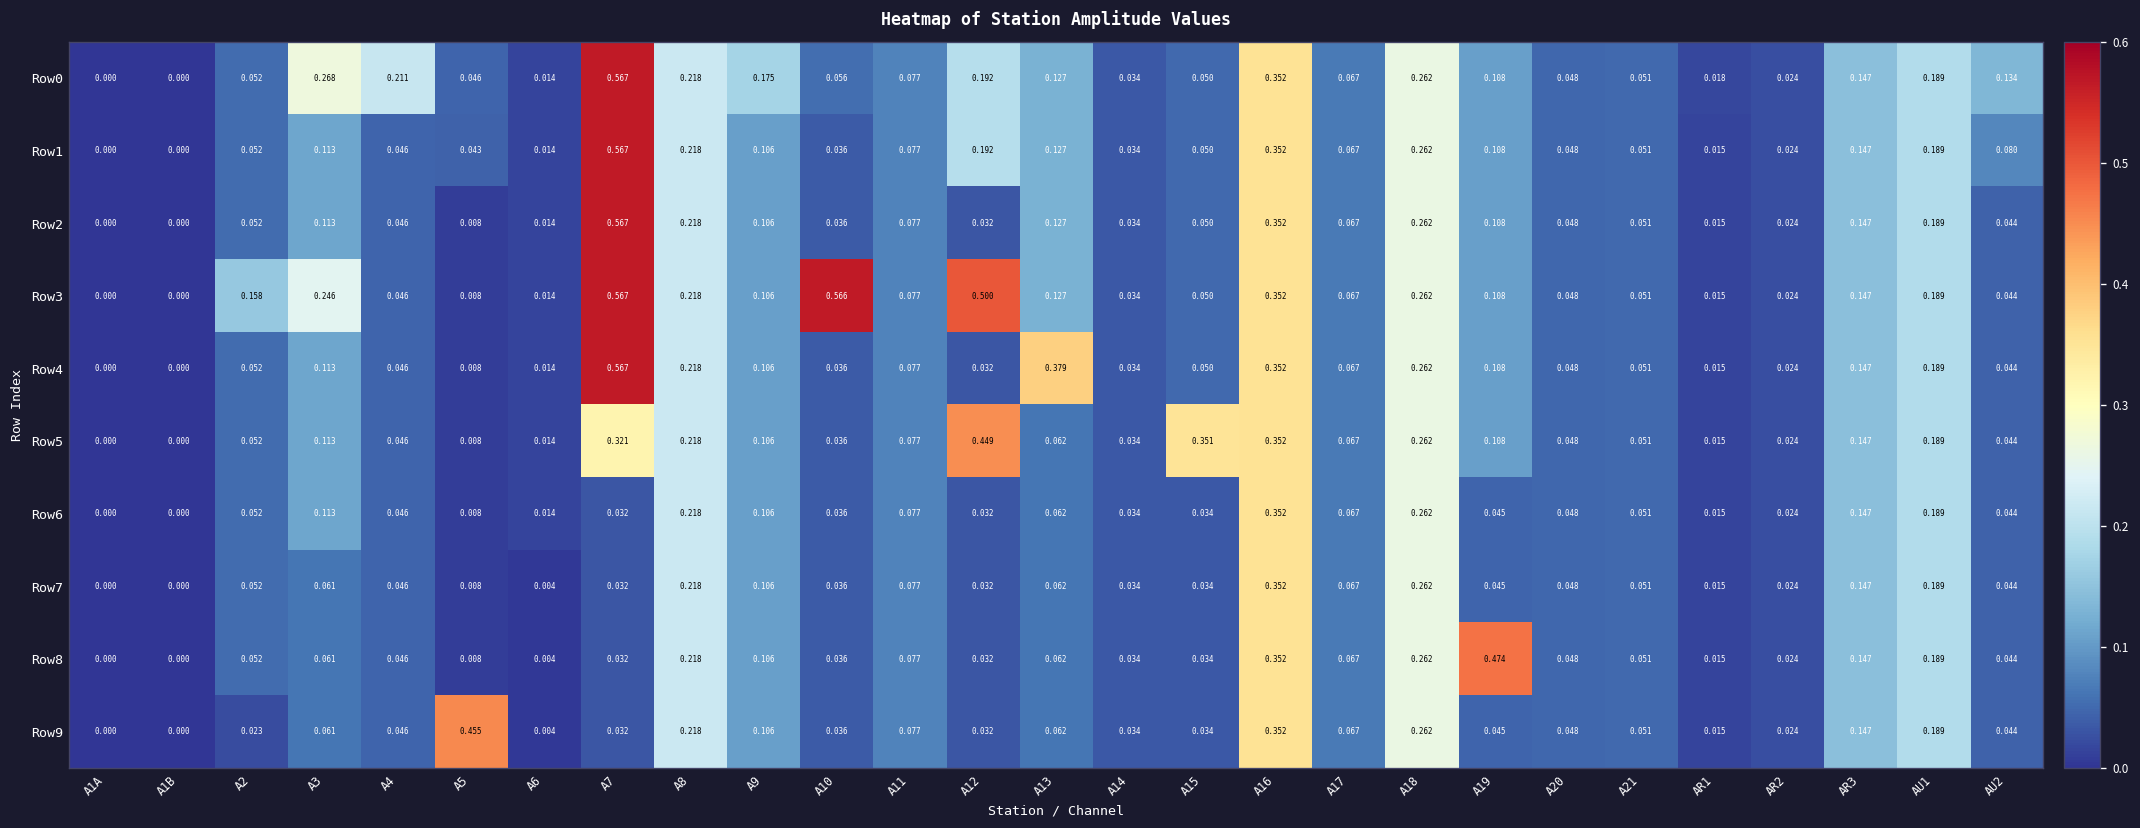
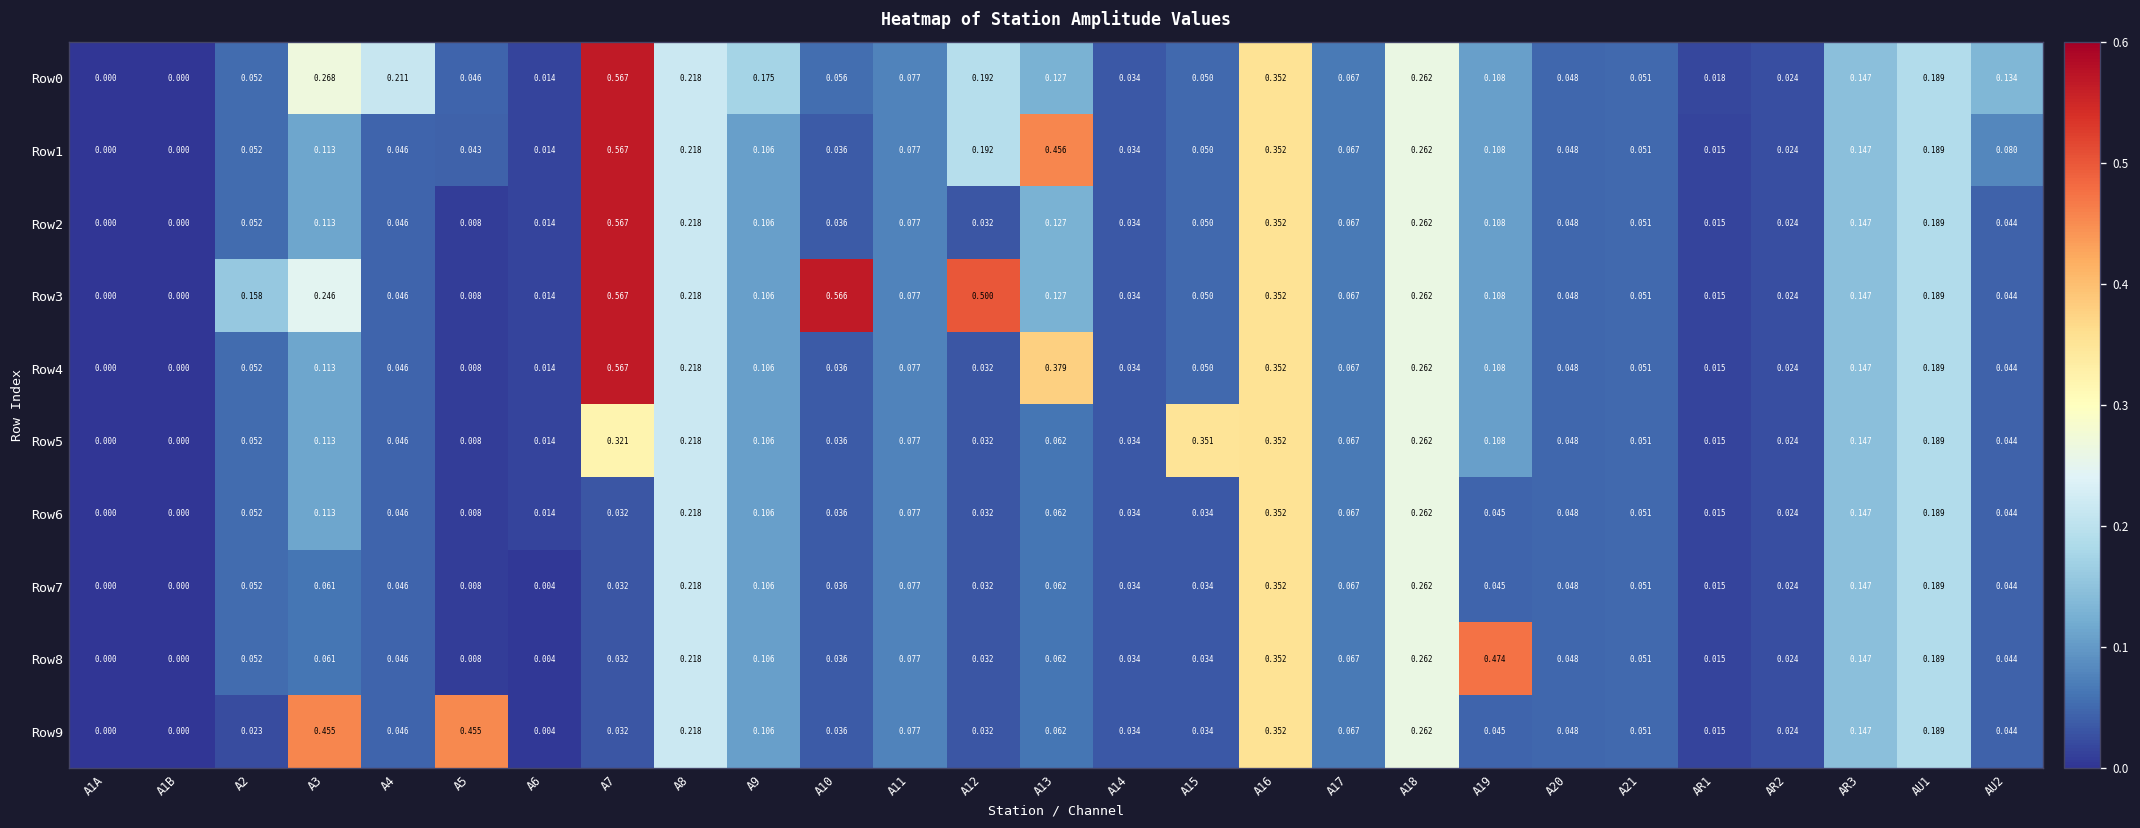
  {
    "Row1": {
      "A1A": 0.000,
      "A1B": 0.000,
      "A2": 0.052,
      "A3": 0.113,
      "A4": 0.046,
      "A5": 0.043,
      "A6": 0.014,
      "A7": 0.567,
      "A8": 0.218,
      "A9": 0.106,
      "A10": 0.036,
      "A11": 0.077,
      "A12": 0.192,
-     "A13": 0.127,
+     "A13": 0.456,
      "A14": 0.034,
      "A15": 0.050,
      "A16": 0.352,
      "A17": 0.067,
      "A18": 0.262,
      "A19": 0.108,
      "A20": 0.048,
      "A21": 0.051,
      "AR1": 0.015,
      "AR2": 0.024,
      "AR3": 0.147,
      "AU1": 0.189,
      "AU2": 0.080
    },
    "Row5": {
      "A1A": 0.000,
      "A1B": 0.000,
      "A2": 0.052,
      "A3": 0.113,
      "A4": 0.046,
      "A5": 0.008,
      "A6": 0.014,
      "A7": 0.321,
      "A8": 0.218,
      "A9": 0.106,
      "A10": 0.036,
      "A11": 0.077,
-     "A12": 0.449,
+     "A12": 0.032,
      "A13": 0.062,
      "A14": 0.034,
      "A15": 0.351,
      "A16": 0.352,
      "A17": 0.067,
      "A18": 0.262,
      "A19": 0.108,
      "A20": 0.048,
      "A21": 0.051,
      "AR1": 0.015,
      "AR2": 0.024,
      "AR3": 0.147,
      "AU1": 0.189,
      "AU2": 0.044
    },
    "Row9": {
      "A1A": 0.000,
      "A1B": 0.000,
      "A2": 0.023,
-     "A3": 0.061,
+     "A3": 0.455,
      "A4": 0.046,
      "A5": 0.455,
      "A6": 0.004,
      "A7": 0.032,
      "A8": 0.218,
      "A9": 0.106,
      "A10": 0.036,
      "A11": 0.077,
      "A12": 0.032,
      "A13": 0.062,
      "A14": 0.034,
      "A15": 0.034,
      "A16": 0.352,
      "A17": 0.067,
      "A18": 0.262,
      "A19": 0.045,
      "A20": 0.048,
      "A21": 0.051,
      "AR1": 0.015,
      "AR2": 0.024,
      "AR3": 0.147,
      "AU1": 0.189,
      "AU2": 0.044
    }
  }
